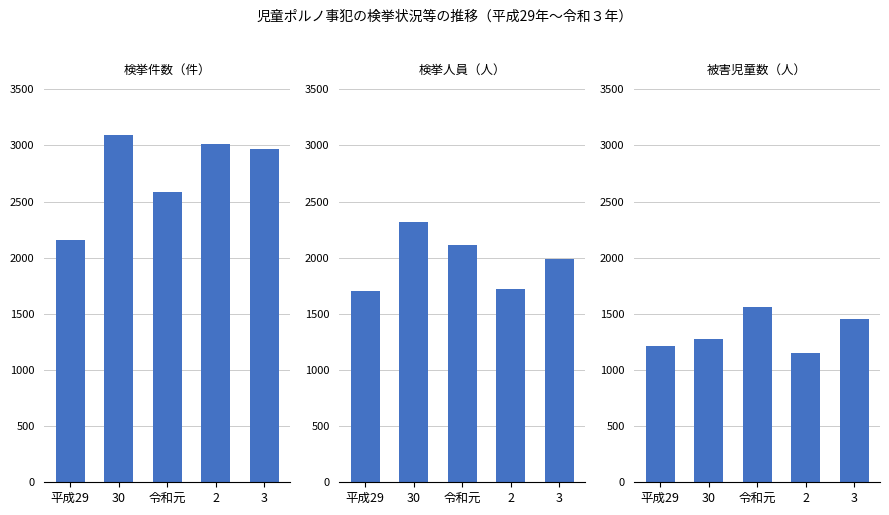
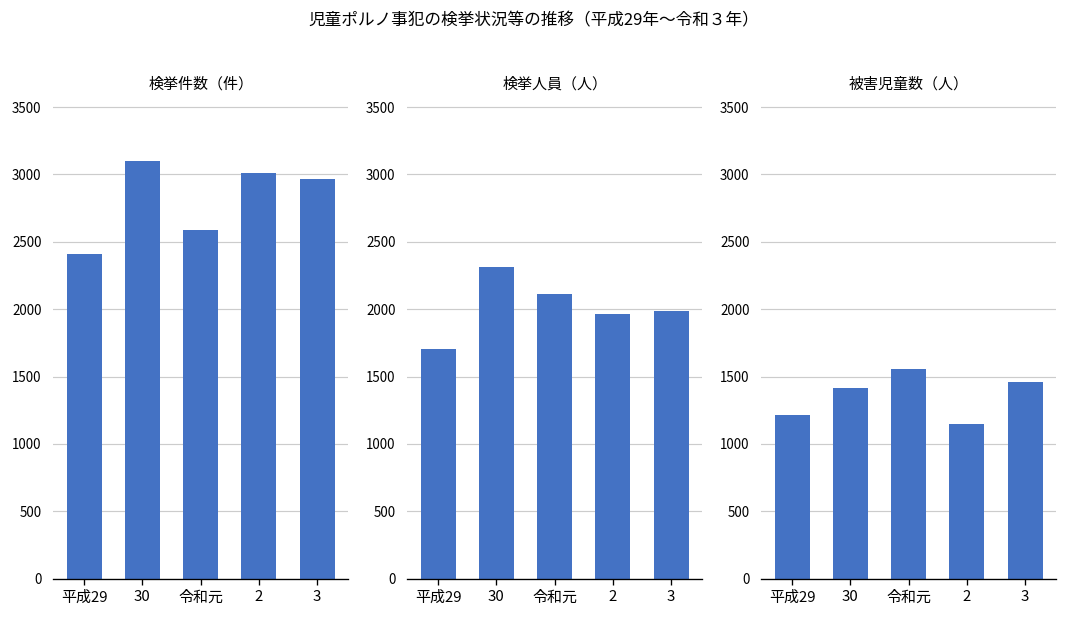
  {
    "検挙件数（件）": {
-     "平成29": 2160,
+     "平成29": 2410,
      "30": 3100,
      "令和元": 2590,
      "2": 3010,
      "3": 2970
    },
    "検挙人員（人）": {
      "平成29": 1700,
      "30": 2320,
      "令和元": 2120,
-     "2": 1720,
+     "2": 1970,
      "3": 1990
    },
    "被害児童数（人）": {
      "平成29": 1220,
-     "30": 1280,
+     "30": 1420,
      "令和元": 1560,
      "2": 1150,
      "3": 1460
    }
  }
